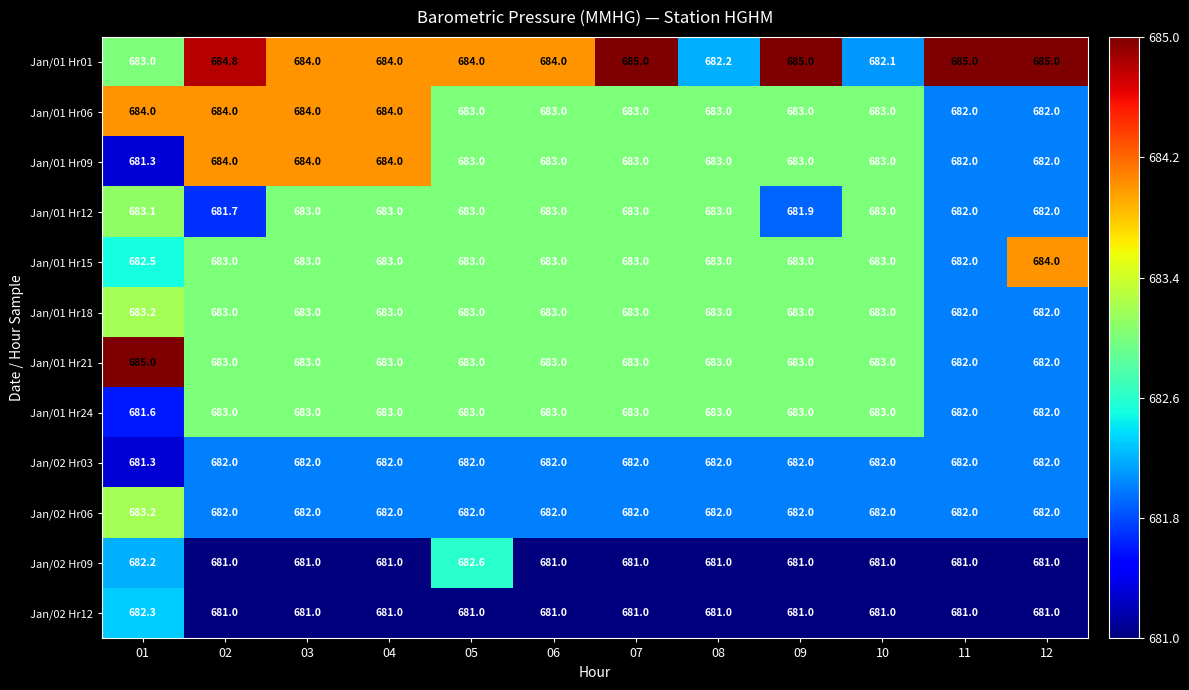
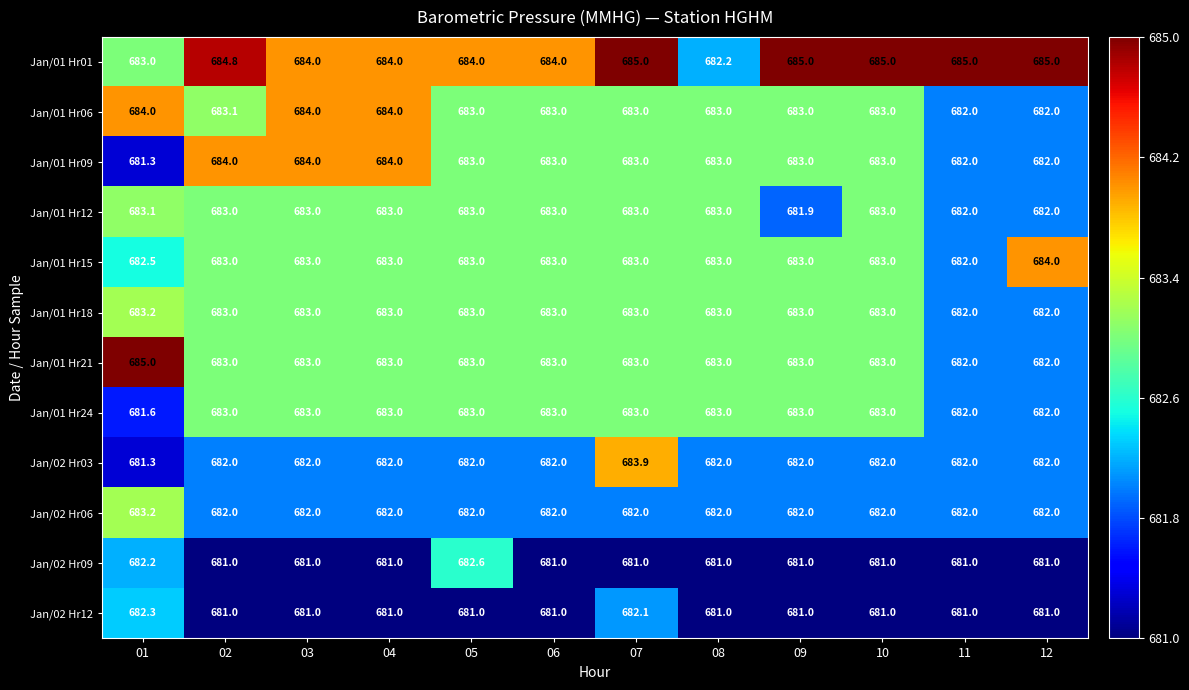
  {
    "Jan/01 Hr01": {
      "01": 683.0,
      "02": 684.8,
      "03": 684.0,
      "04": 684.0,
      "05": 684.0,
      "06": 684.0,
      "07": 685.0,
      "08": 682.2,
      "09": 685.0,
-     "10": 682.1,
+     "10": 685.0,
      "11": 685.0,
      "12": 685.0
    },
    "Jan/01 Hr06": {
      "01": 684.0,
-     "02": 684.0,
+     "02": 683.1,
      "03": 684.0,
      "04": 684.0,
      "05": 683.0,
      "06": 683.0,
      "07": 683.0,
      "08": 683.0,
      "09": 683.0,
      "10": 683.0,
      "11": 682.0,
      "12": 682.0
    },
    "Jan/01 Hr09": {
      "01": 681.3,
      "02": 684.0,
      "03": 684.0,
      "04": 684.0,
      "05": 683.0,
      "06": 683.0,
      "07": 683.0,
      "08": 683.0,
      "09": 683.0,
      "10": 683.0,
      "11": 682.0,
      "12": 682.0
    },
    "Jan/01 Hr12": {
      "01": 683.1,
-     "02": 681.7,
+     "02": 683.0,
      "03": 683.0,
      "04": 683.0,
      "05": 683.0,
      "06": 683.0,
      "07": 683.0,
      "08": 683.0,
      "09": 681.9,
      "10": 683.0,
      "11": 682.0,
      "12": 682.0
    },
    "Jan/01 Hr15": {
      "01": 682.5,
      "02": 683.0,
      "03": 683.0,
      "04": 683.0,
      "05": 683.0,
      "06": 683.0,
      "07": 683.0,
      "08": 683.0,
      "09": 683.0,
      "10": 683.0,
      "11": 682.0,
      "12": 684.0
    },
    "Jan/01 Hr18": {
      "01": 683.2,
      "02": 683.0,
      "03": 683.0,
      "04": 683.0,
      "05": 683.0,
      "06": 683.0,
      "07": 683.0,
      "08": 683.0,
      "09": 683.0,
      "10": 683.0,
      "11": 682.0,
      "12": 682.0
    },
    "Jan/01 Hr21": {
      "01": 685.0,
      "02": 683.0,
      "03": 683.0,
      "04": 683.0,
      "05": 683.0,
      "06": 683.0,
      "07": 683.0,
      "08": 683.0,
      "09": 683.0,
      "10": 683.0,
      "11": 682.0,
      "12": 682.0
    },
    "Jan/01 Hr24": {
      "01": 681.6,
      "02": 683.0,
      "03": 683.0,
      "04": 683.0,
      "05": 683.0,
      "06": 683.0,
      "07": 683.0,
      "08": 683.0,
      "09": 683.0,
      "10": 683.0,
      "11": 682.0,
      "12": 682.0
    },
    "Jan/02 Hr03": {
      "01": 681.3,
      "02": 682.0,
      "03": 682.0,
      "04": 682.0,
      "05": 682.0,
      "06": 682.0,
-     "07": 682.0,
+     "07": 683.9,
      "08": 682.0,
      "09": 682.0,
      "10": 682.0,
      "11": 682.0,
      "12": 682.0
    },
    "Jan/02 Hr06": {
      "01": 683.2,
      "02": 682.0,
      "03": 682.0,
      "04": 682.0,
      "05": 682.0,
      "06": 682.0,
      "07": 682.0,
      "08": 682.0,
      "09": 682.0,
      "10": 682.0,
      "11": 682.0,
      "12": 682.0
    },
    "Jan/02 Hr09": {
      "01": 682.2,
      "02": 681.0,
      "03": 681.0,
      "04": 681.0,
      "05": 682.6,
      "06": 681.0,
      "07": 681.0,
      "08": 681.0,
      "09": 681.0,
      "10": 681.0,
      "11": 681.0,
      "12": 681.0
    },
    "Jan/02 Hr12": {
      "01": 682.3,
      "02": 681.0,
      "03": 681.0,
      "04": 681.0,
      "05": 681.0,
      "06": 681.0,
-     "07": 681.0,
+     "07": 682.1,
      "08": 681.0,
      "09": 681.0,
      "10": 681.0,
      "11": 681.0,
      "12": 681.0
    }
  }
